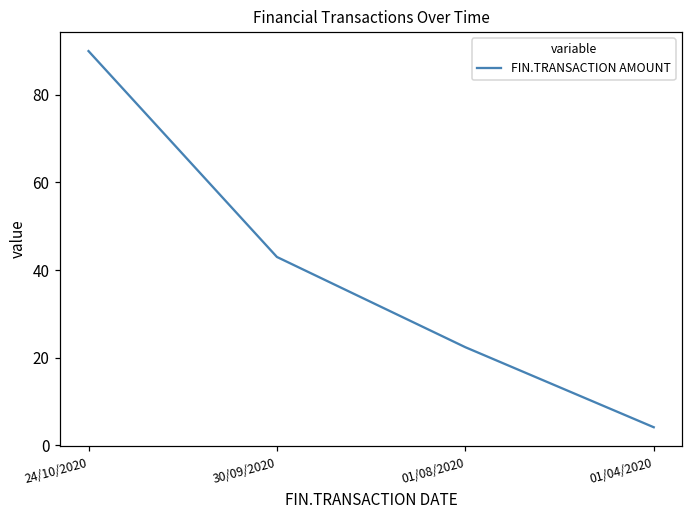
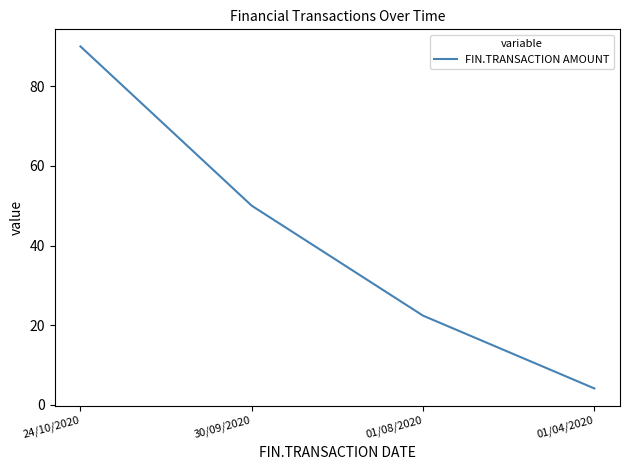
  {
    "24/10/2020": 90,
-   "30/09/2020": 43,
+   "30/09/2020": 50,
    "01/08/2020": 22,
    "01/04/2020": 4
  }
